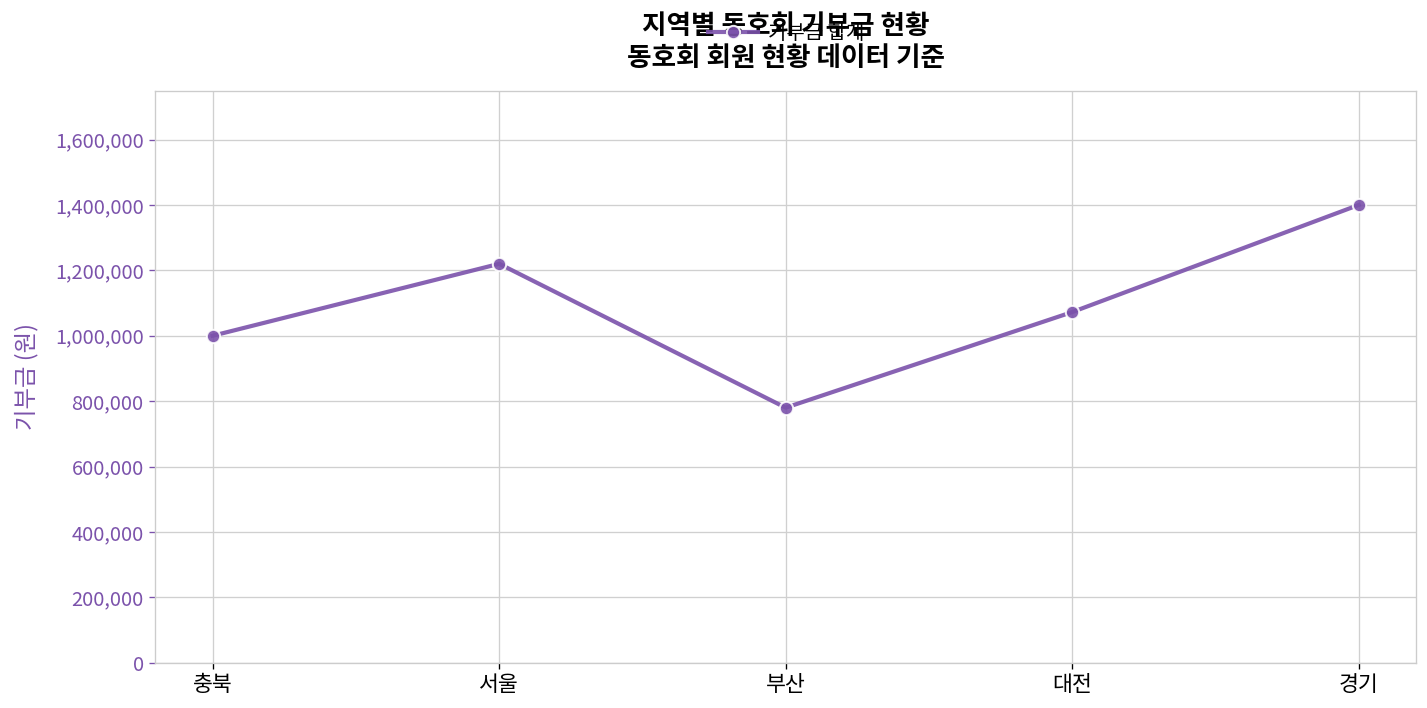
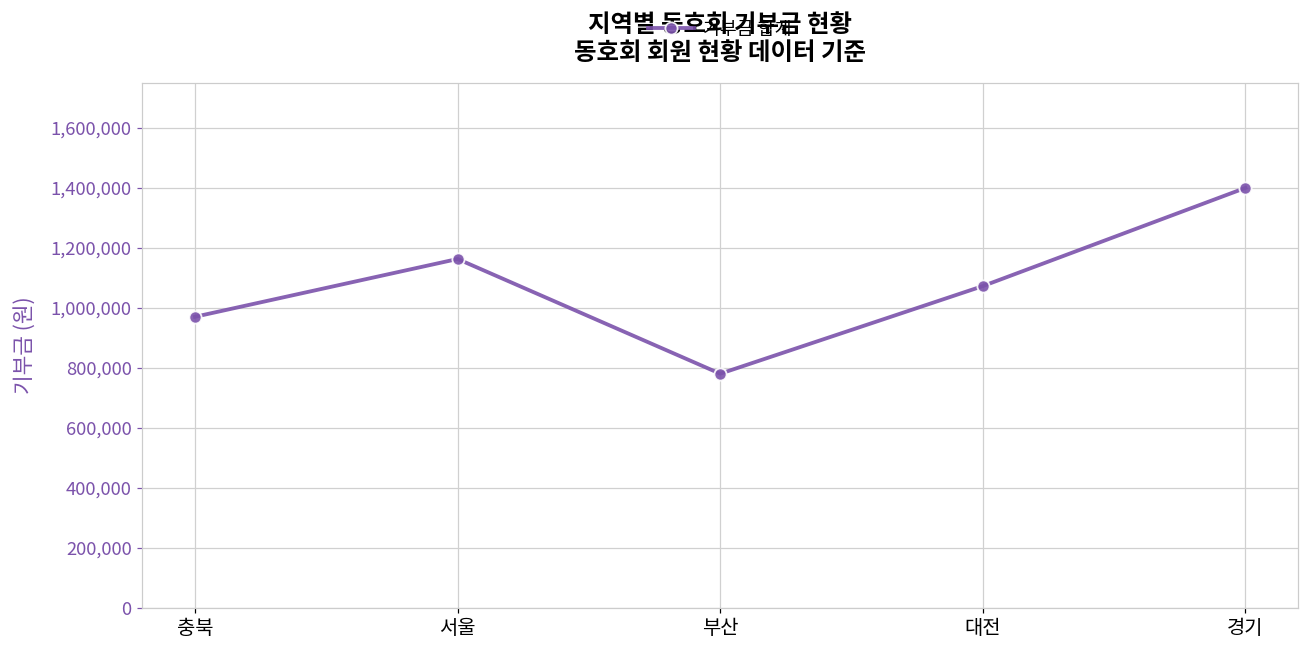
  {
-   "충북": "1,000,000",
-   "서울": "1,220,000",
+   "충북": "970,000",
+   "서울": "1,160,000",
    "부산": "780,000",
    "대전": "1,070,000",
    "경기": "1,400,000"
  }
